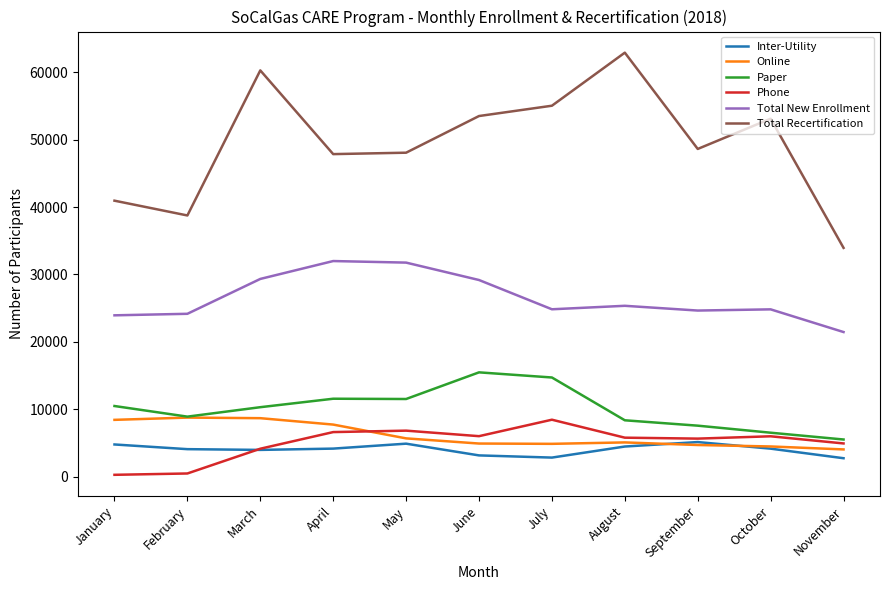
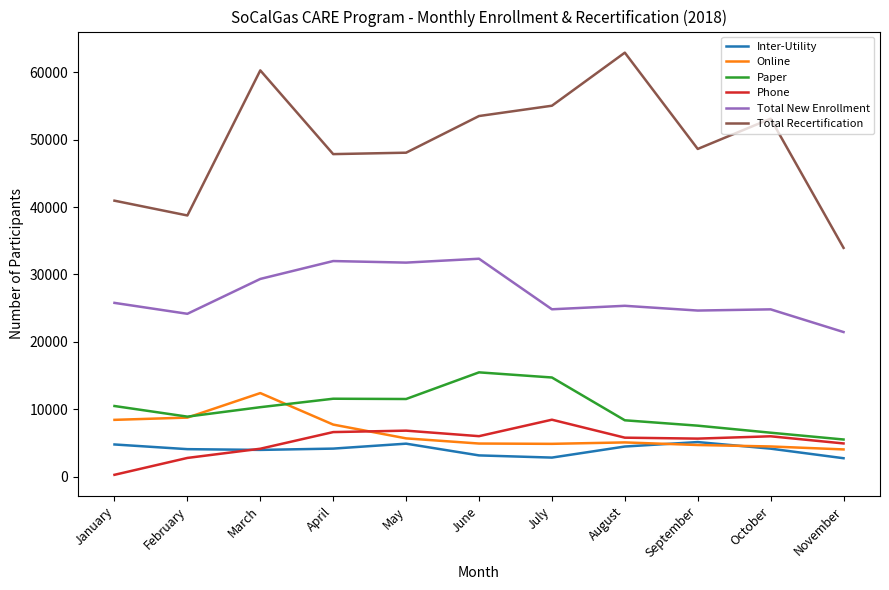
  {
    "Inter-Utility": {
      "January": 5000,
      "February": 4000,
      "April": 4000,
      "May": 5000,
      "June": 3000,
      "July": 3000,
      "August": 4000,
      "September": 5000,
      "November": 3000
    },
    "Online": {
      "January": 8000,
-     "March": 9000,
+     "March": 12000,
      "April": 8000,
      "May": 6000,
      "June": 5000,
      "July": 5000,
      "August": 5000,
      "September": 5000,
      "November": 4000
    },
    "Paper": {
      "January": 10000,
      "March": 10000,
      "April": 12000,
      "May": 12000,
      "June": 15000,
      "July": 15000,
      "August": 8000,
      "September": 8000,
      "October": 7000,
      "November": 5000
    },
    "Phone": {
      "January": 0,
-     "February": 0,
+     "February": 3000,
      "April": 7000,
      "May": 7000,
      "June": 6000,
      "July": 8000,
      "August": 6000,
      "September": 6000,
      "October": 6000,
      "November": 5000
    },
    "Total New Enrollment": {
-     "January": 24000,
+     "January": 26000,
      "February": 24000,
      "March": 29000,
      "April": 32000,
      "May": 32000,
-     "June": 29000,
+     "June": 32000,
      "July": 25000,
      "August": 25000,
      "September": 25000,
      "October": 25000,
      "November": 21000
    },
    "Total Recertification": {
      "January": 41000,
      "February": 39000,
      "March": 60000,
      "April": 48000,
      "May": 48000,
      "June": 54000,
      "July": 55000,
      "August": 63000,
      "September": 49000,
      "November": 34000
    }
  }
